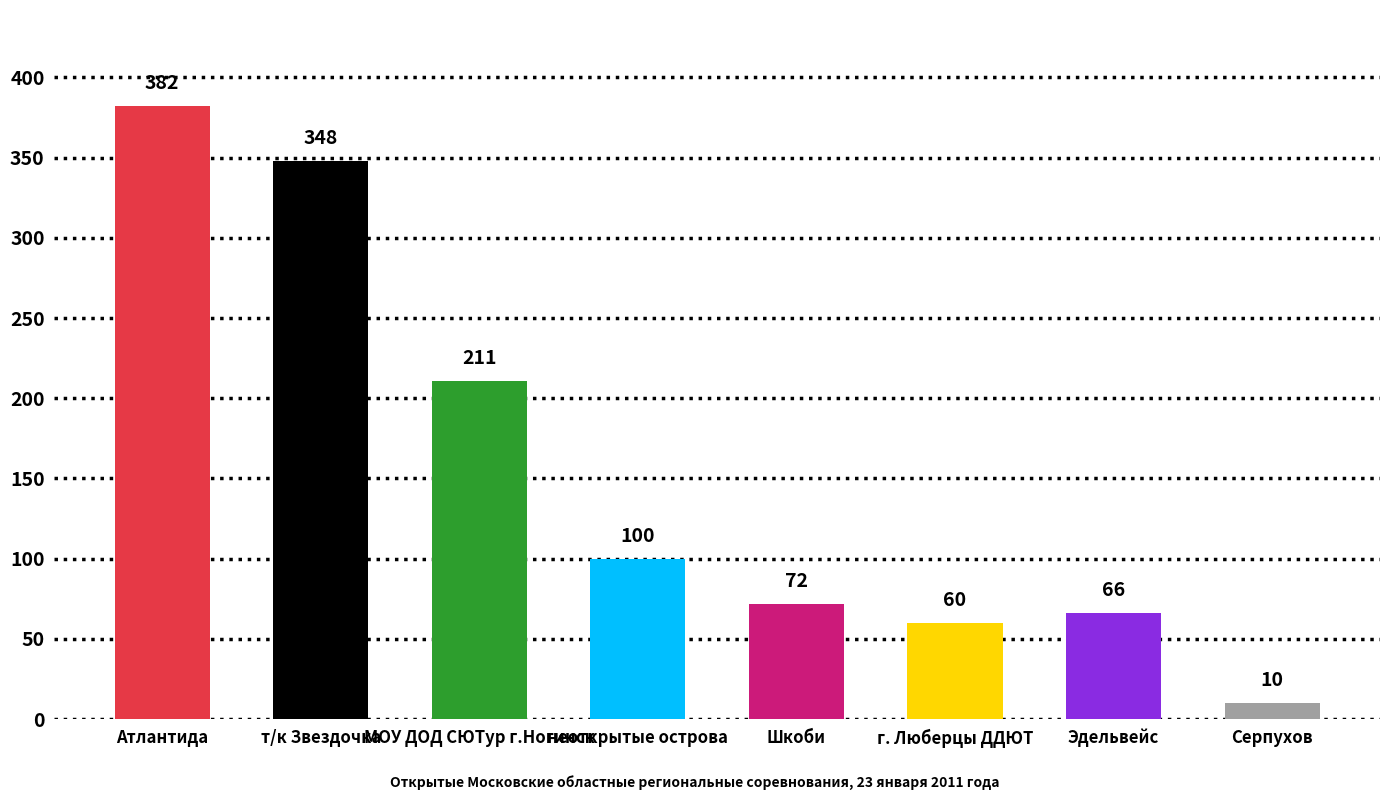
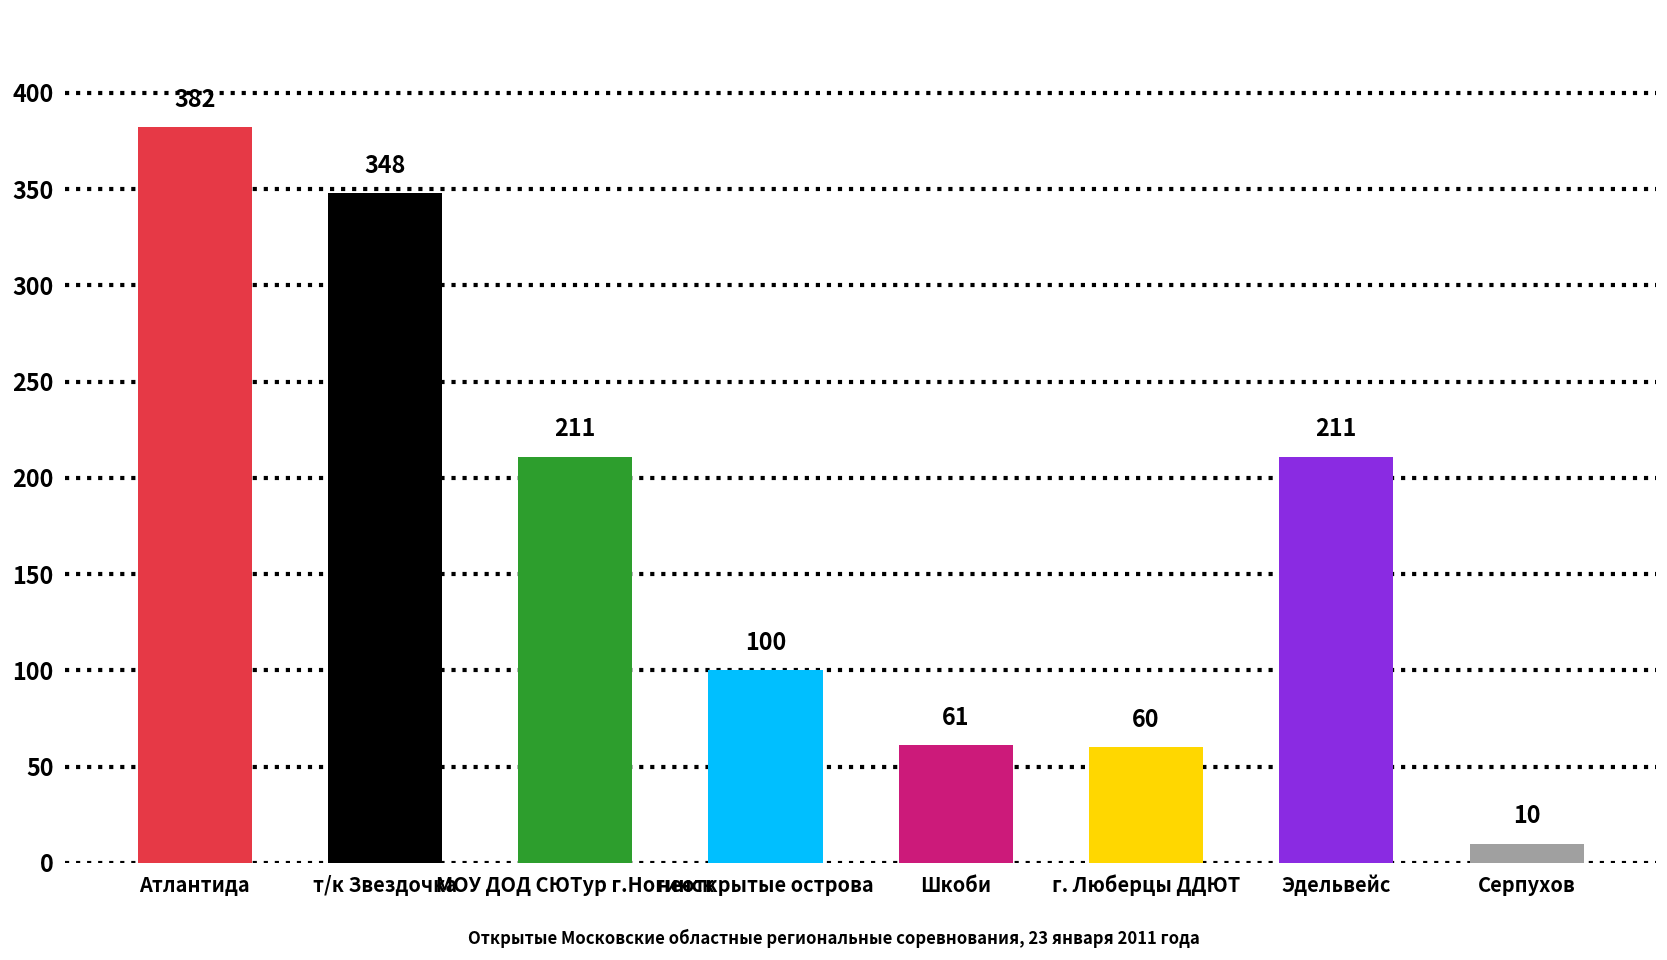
  {
    "Атлантида": 382,
    "т/к Звездочка": 348,
-   "Шкоби": 72,
+   "Шкоби": 61,
    "г. Люберцы ДДЮТ": 60,
-   "Эдельвейс": 66,
+   "Эдельвейс": 211,
    "Серпухов": 10
  }
